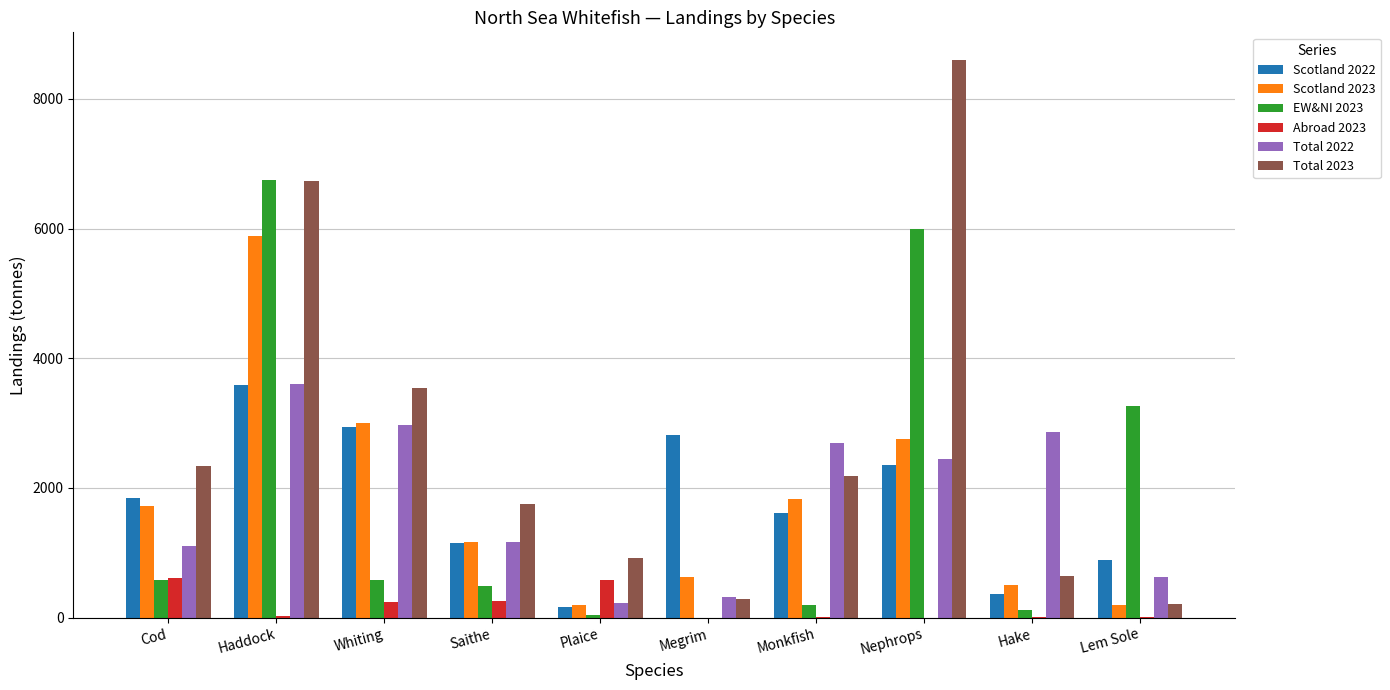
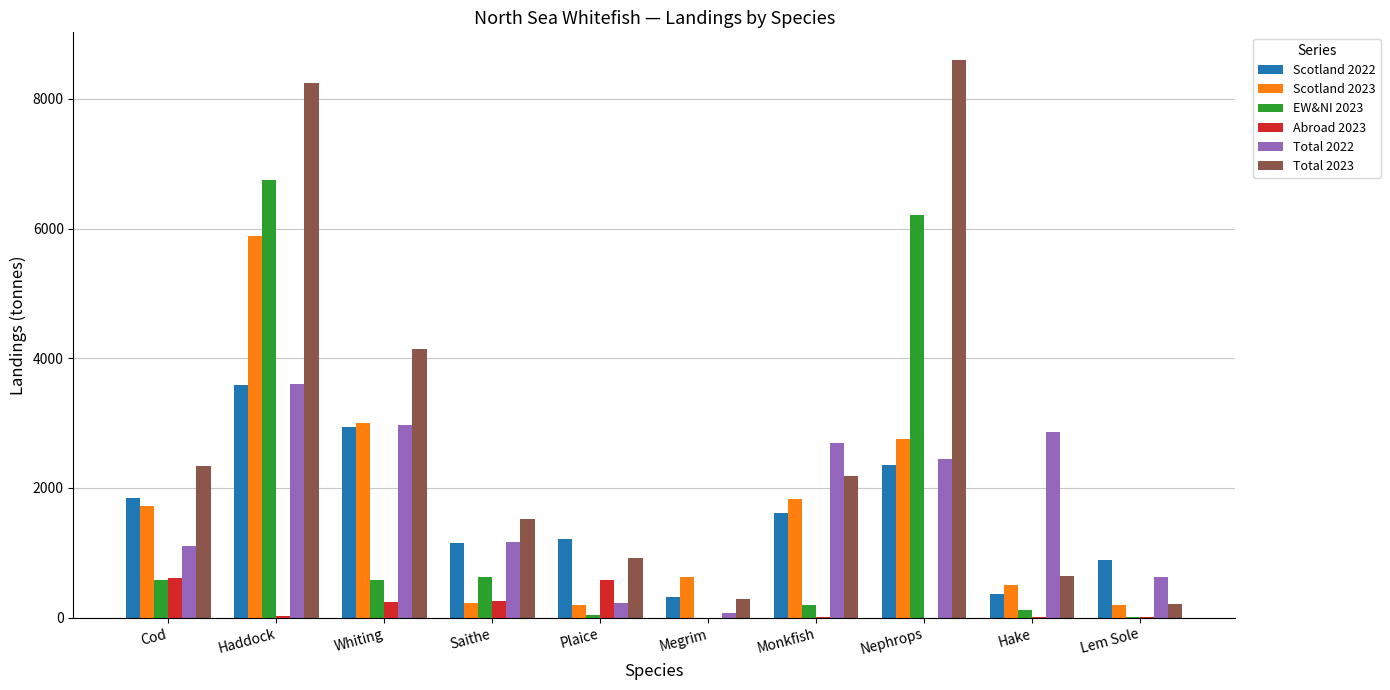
  {
    "Scotland 2022": {
      "Cod": 1800,
      "Haddock": 3600,
      "Whiting": 2900,
      "Saithe": 1200,
-     "Plaice": 200,
-     "Megrim": 2800,
+     "Plaice": 1200,
+     "Megrim": 300,
      "Monkfish": 1600,
      "Nephrops": 2400,
      "Hake": 400,
      "Lem Sole": 900
    },
    "Scotland 2023": {
      "Cod": 1700,
      "Haddock": 5900,
      "Whiting": 3000,
-     "Saithe": 1200,
+     "Saithe": 200,
      "Plaice": 200,
      "Megrim": 600,
      "Monkfish": 1800,
      "Nephrops": 2800,
      "Hake": 500,
      "Lem Sole": 200
    },
    "EW&NI 2023": {
      "Cod": 600,
      "Haddock": 6700,
      "Whiting": 600,
-     "Saithe": 500,
+     "Saithe": 600,
      "Monkfish": 200,
-     "Nephrops": 6000,
+     "Nephrops": 6200,
      "Hake": 100,
-     "Lem Sole": 3300
+     "Lem Sole": 0
    },
    "Abroad 2023": {
      "Cod": 600,
      "Whiting": 200,
      "Saithe": 300,
      "Plaice": 600
    },
    "Total 2022": {
      "Cod": 1100,
      "Haddock": 3600,
      "Whiting": 3000,
      "Saithe": 1200,
      "Plaice": 200,
-     "Megrim": 300,
+     "Megrim": 100,
      "Monkfish": 2700,
      "Nephrops": 2400,
      "Hake": 2900,
      "Lem Sole": 600
    },
    "Total 2023": {
      "Cod": 2300,
-     "Haddock": 6700,
-     "Whiting": 3500,
-     "Saithe": 1700,
+     "Haddock": 8200,
+     "Whiting": 4100,
+     "Saithe": 1500,
      "Plaice": 900,
      "Megrim": 300,
      "Monkfish": 2200,
      "Nephrops": 8600,
      "Hake": 600,
      "Lem Sole": 200
    }
  }
